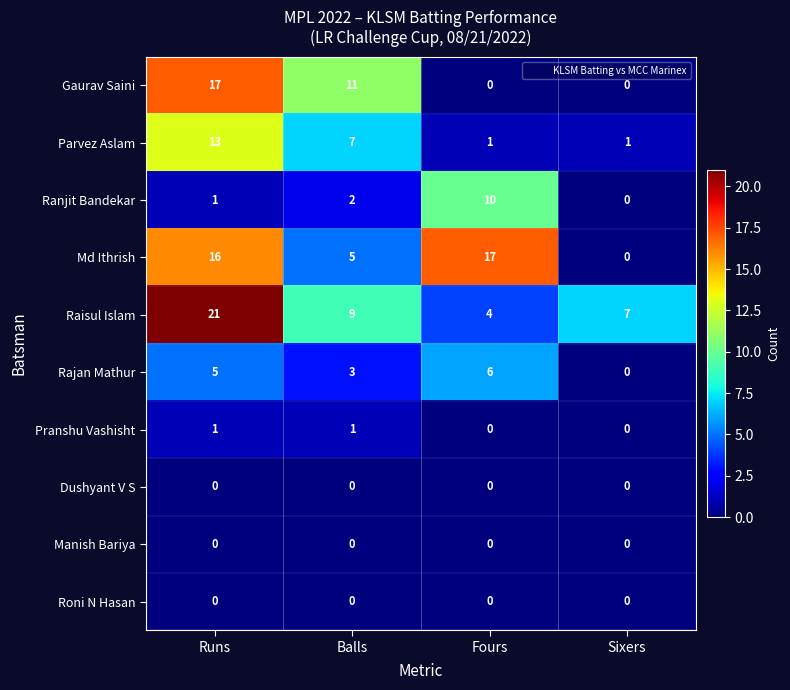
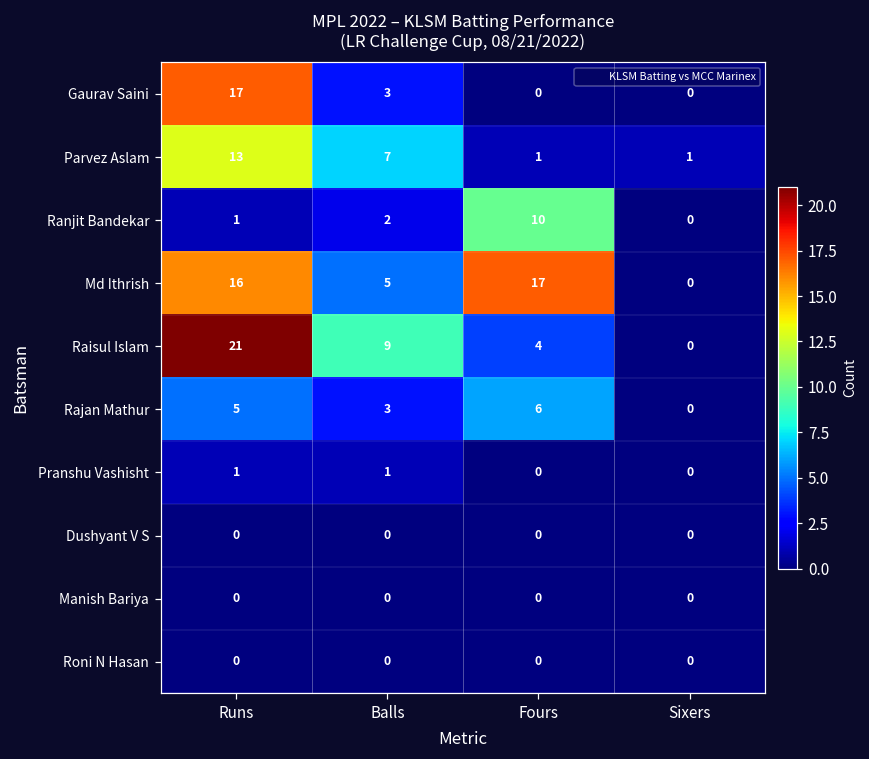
  {
    "Gaurav Saini": {
      "Runs": 17,
-     "Balls": 11,
+     "Balls": 3,
      "Fours": 0
    },
    "Parvez Aslam": {
      "Runs": 13,
      "Balls": 7,
      "Fours": 1,
      "Sixers": 1
    },
    "Ranjit Bandekar": {
      "Runs": 1,
      "Balls": 2,
      "Fours": 10,
      "Sixers": 0
    },
    "Md Ithrish": {
      "Runs": 16,
      "Balls": 5,
      "Fours": 17,
      "Sixers": 0
    },
    "Raisul Islam": {
      "Runs": 21,
      "Balls": 9,
      "Fours": 4,
-     "Sixers": 7
+     "Sixers": 0
    },
    "Rajan Mathur": {
      "Runs": 5,
      "Balls": 3,
      "Fours": 6,
      "Sixers": 0
    },
    "Pranshu Vashisht": {
      "Runs": 1,
      "Balls": 1,
      "Fours": 0,
      "Sixers": 0
    },
    "Dushyant V S": {
      "Runs": 0,
      "Balls": 0,
      "Fours": 0,
      "Sixers": 0
    },
    "Manish Bariya": {
      "Runs": 0,
      "Balls": 0,
      "Fours": 0,
      "Sixers": 0
    },
    "Roni N Hasan": {
      "Runs": 0,
      "Balls": 0,
      "Fours": 0,
      "Sixers": 0
    }
  }
